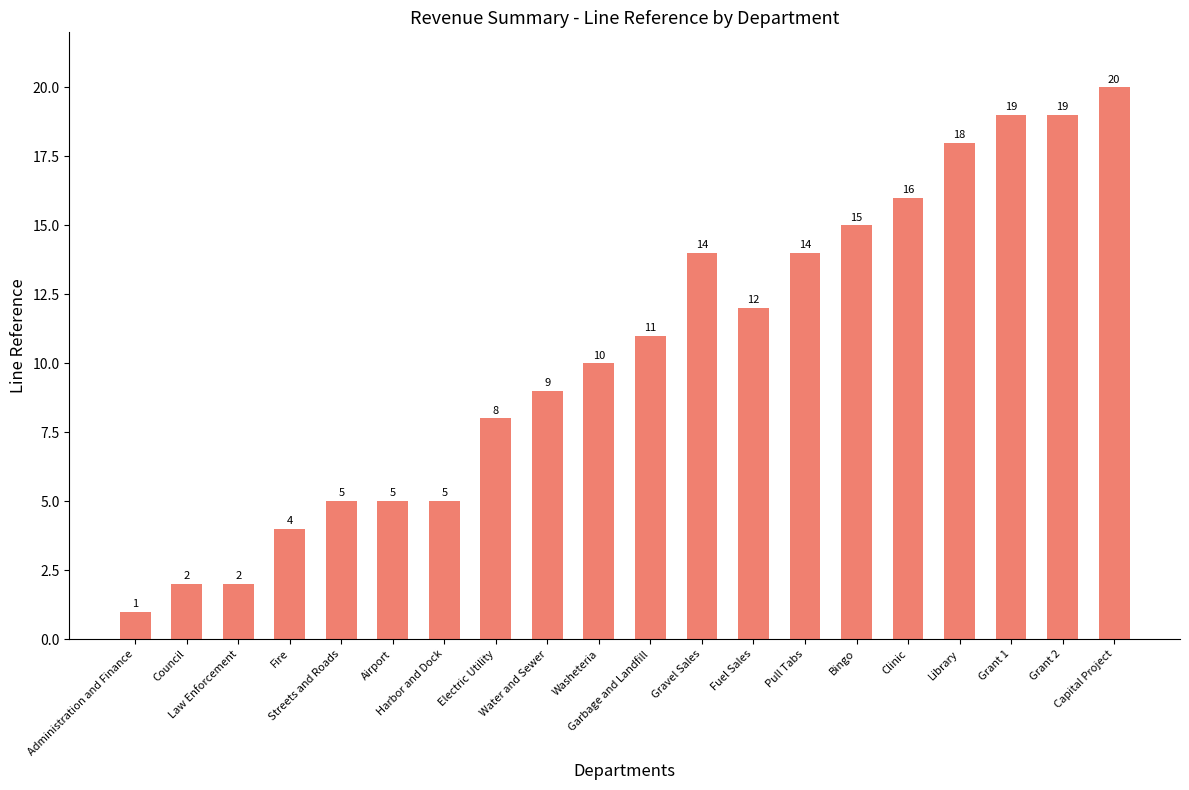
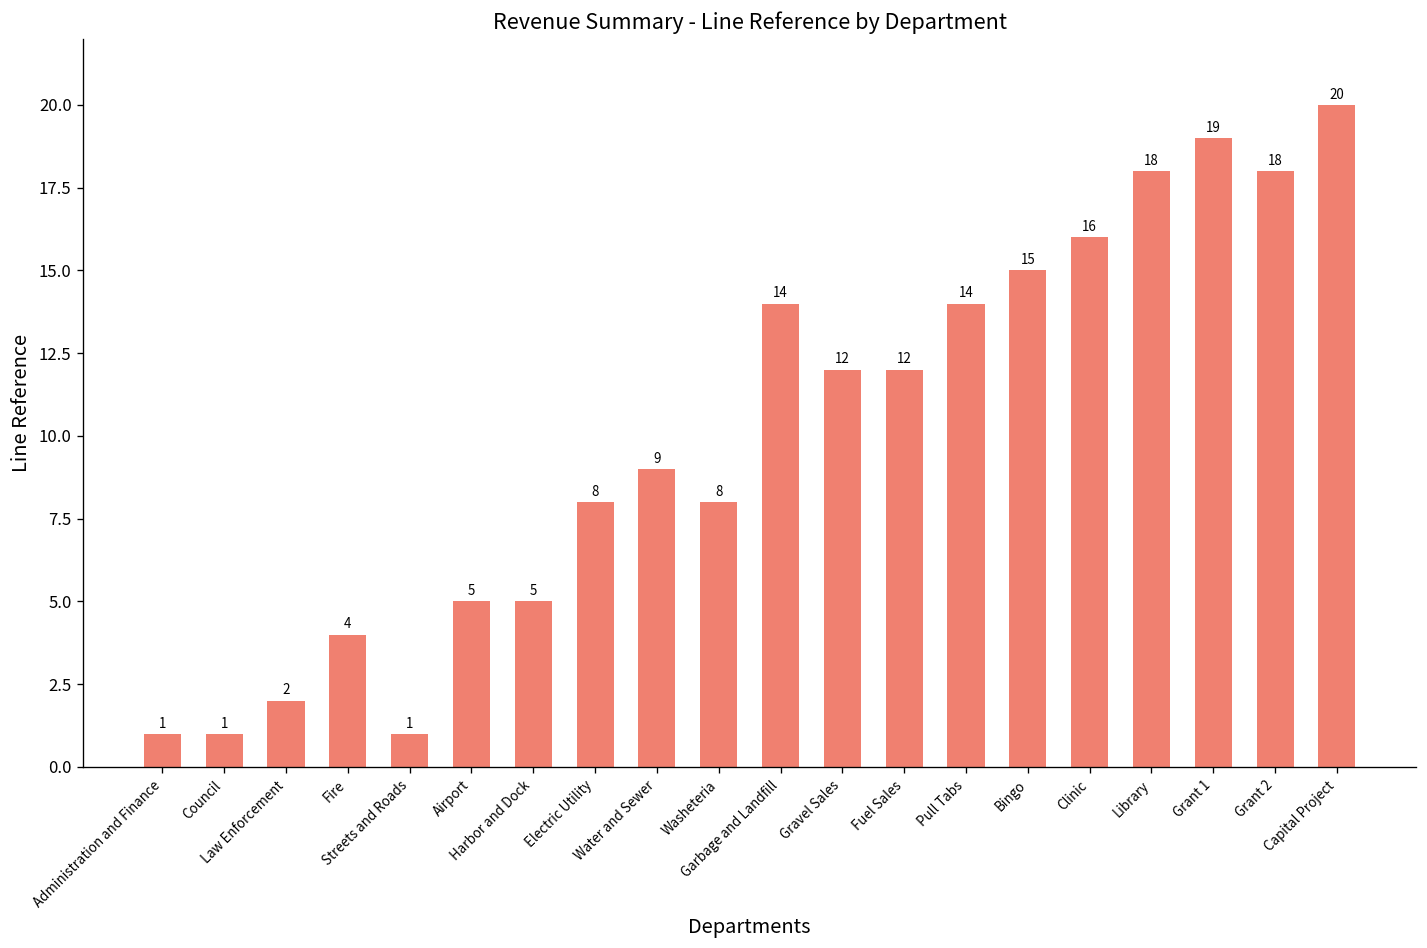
  {
    "Administration and Finance": 1,
-   "Council": 2,
+   "Council": 1,
    "Law Enforcement": 2,
    "Fire": 4,
-   "Streets and Roads": 5,
+   "Streets and Roads": 1,
    "Airport": 5,
    "Harbor and Dock": 5,
    "Electric Utility": 8,
    "Water and Sewer": 9,
-   "Washeteria": 10,
-   "Garbage and Landfill": 11,
-   "Gravel Sales": 14,
+   "Washeteria": 8,
+   "Garbage and Landfill": 14,
+   "Gravel Sales": 12,
    "Fuel Sales": 12,
    "Pull Tabs": 14,
    "Bingo": 15,
    "Clinic": 16,
    "Library": 18,
    "Grant 1": 19,
-   "Grant 2": 19,
+   "Grant 2": 18,
    "Capital Project": 20
  }
